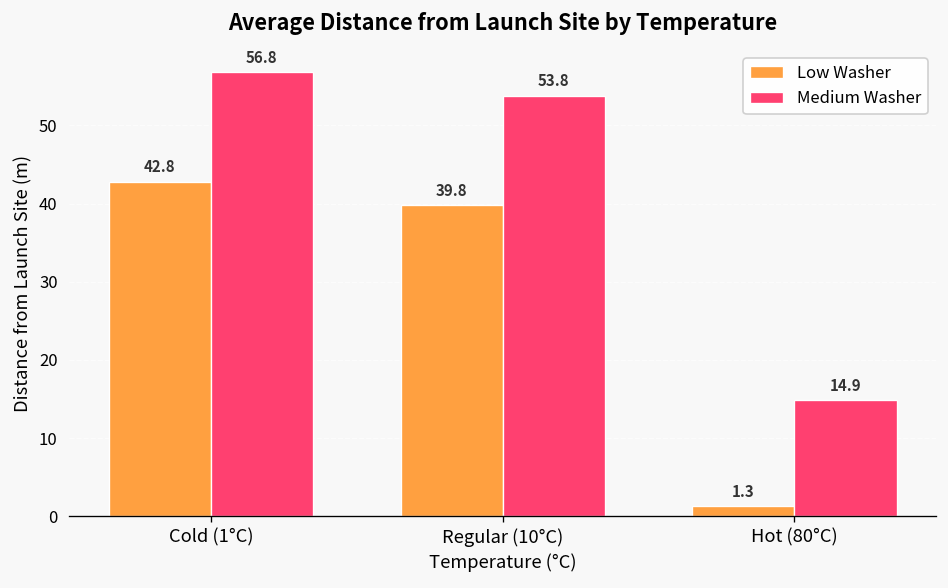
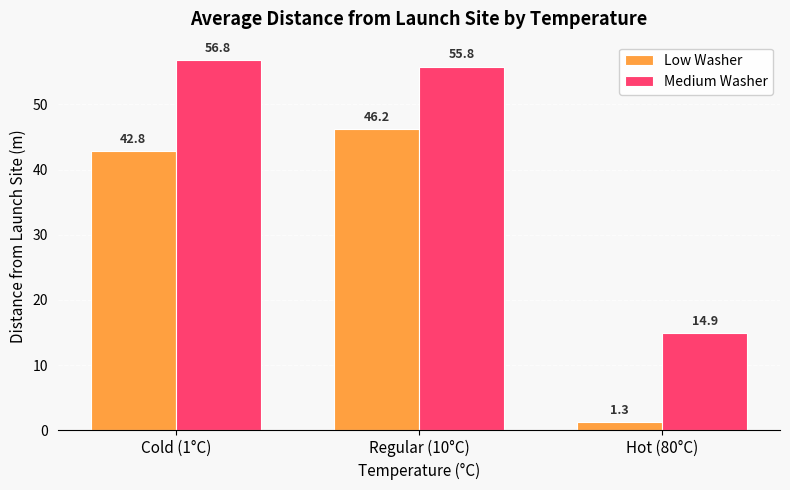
  {
    "Low Washer": {
      "Cold (1°C)": 42.8,
-     "Regular (10°C)": 39.8,
+     "Regular (10°C)": 46.2,
      "Hot (80°C)": 1.3
    },
    "Medium Washer": {
      "Cold (1°C)": 56.8,
-     "Regular (10°C)": 53.8,
+     "Regular (10°C)": 55.8,
      "Hot (80°C)": 14.9
    }
  }
